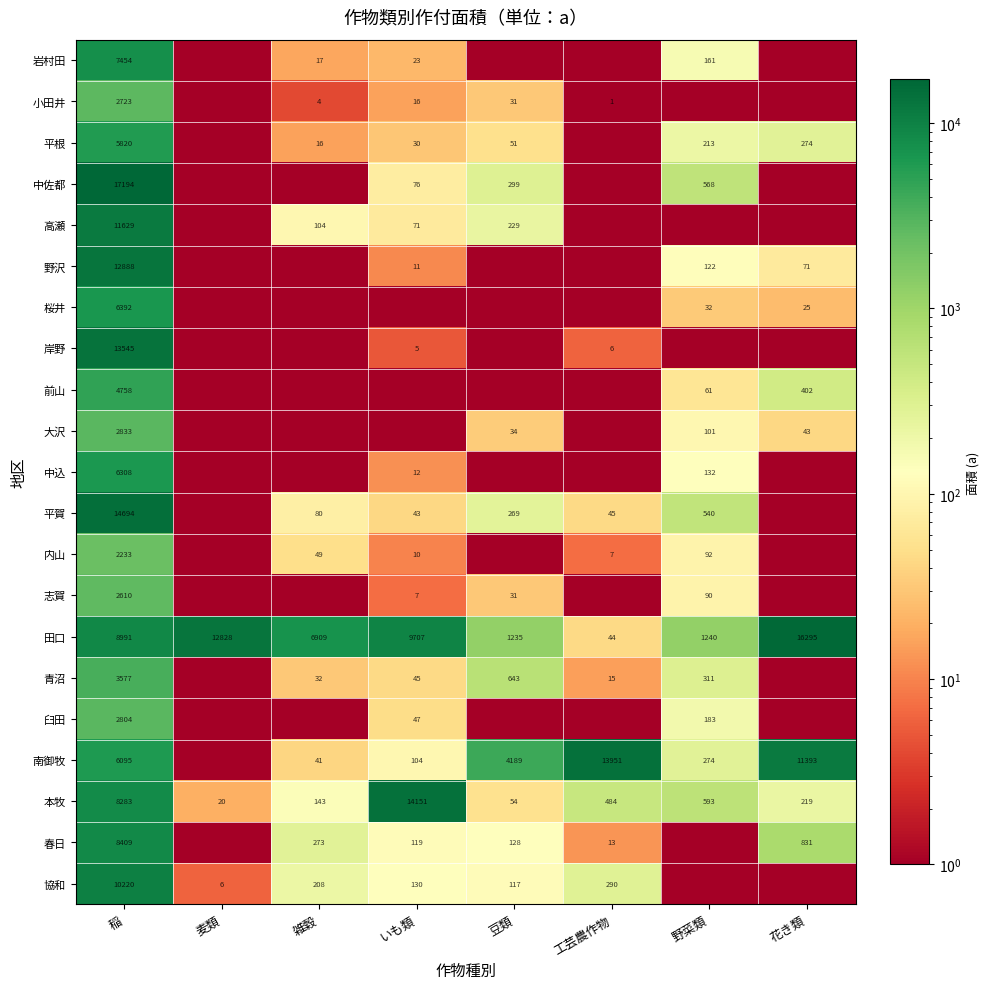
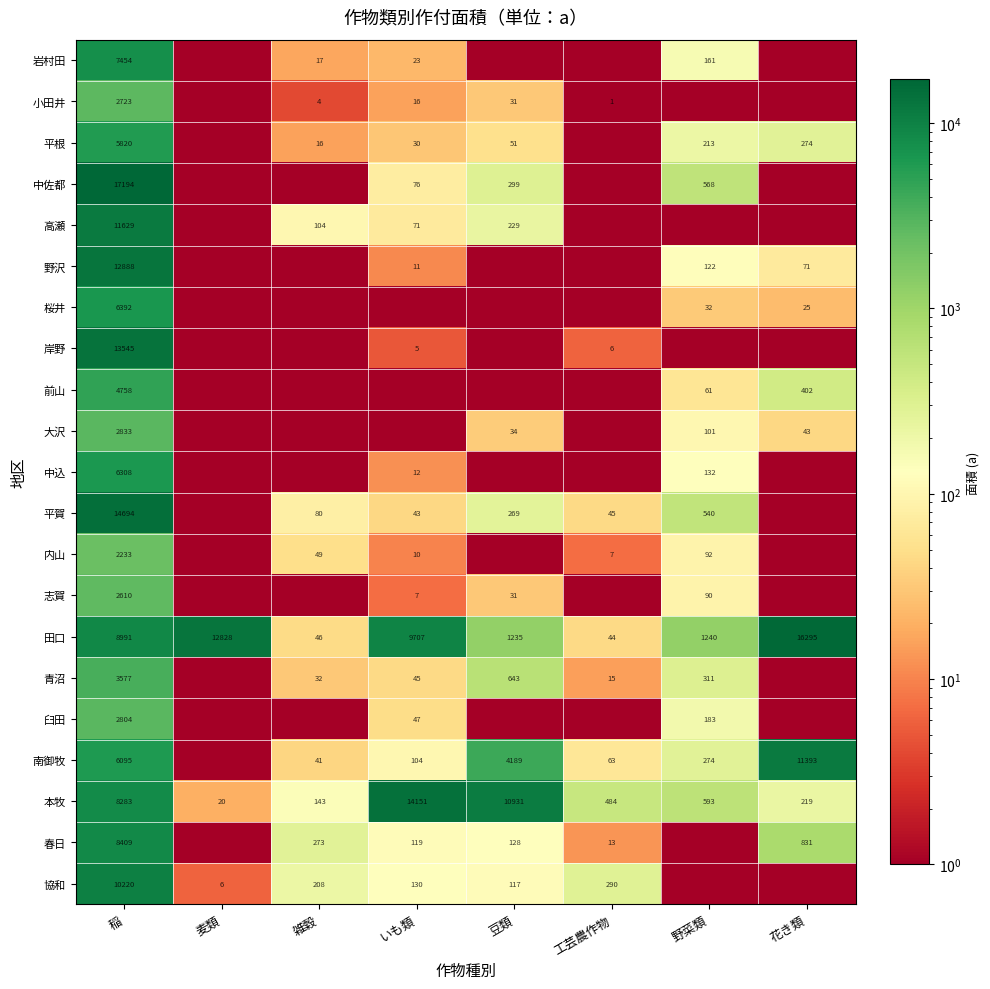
  {
    "岩村田": {
      "稲": 7454,
      "雑穀": 17,
      "いも類": 23,
      "野菜類": 161
    },
    "小田井": {
      "稲": 2723,
      "雑穀": 4,
      "いも類": 16,
      "豆類": 31,
      "工芸農作物": 1
    },
    "平根": {
      "稲": 5820,
      "雑穀": 16,
      "いも類": 30,
      "豆類": 51,
      "野菜類": 213,
      "花き類": 274
    },
    "中佐都": {
      "稲": 17194,
      "いも類": 76,
      "豆類": 299,
      "野菜類": 568
    },
    "高瀬": {
      "稲": 11629,
      "雑穀": 104,
      "いも類": 71,
      "豆類": 229
    },
    "野沢": {
      "稲": 12888,
      "いも類": 11,
      "野菜類": 122,
      "花き類": 71
    },
    "桜井": {
      "稲": 6392,
      "野菜類": 32,
      "花き類": 25
    },
    "岸野": {
      "稲": 13545,
      "いも類": 5,
      "工芸農作物": 6
    },
    "前山": {
      "稲": 4758,
      "野菜類": 61,
      "花き類": 402
    },
    "大沢": {
      "稲": 2833,
      "豆類": 34,
      "野菜類": 101,
      "花き類": 43
    },
    "中込": {
      "稲": 6308,
      "いも類": 12,
      "野菜類": 132
    },
    "平賀": {
      "稲": 14694,
      "雑穀": 80,
      "いも類": 43,
      "豆類": 269,
      "工芸農作物": 45,
      "野菜類": 540
    },
    "内山": {
      "稲": 2233,
      "雑穀": 49,
      "いも類": 10,
      "工芸農作物": 7,
      "野菜類": 92
    },
    "志賀": {
      "稲": 2610,
      "いも類": 7,
      "豆類": 31,
      "野菜類": 90
    },
    "田口": {
      "稲": 8991,
      "麦類": 12828,
-     "雑穀": 6909,
+     "雑穀": 46,
      "いも類": 9707,
      "豆類": 1235,
      "工芸農作物": 44,
      "野菜類": 1240,
      "花き類": 16295
    },
    "青沼": {
      "稲": 3577,
      "雑穀": 32,
      "いも類": 45,
      "豆類": 643,
      "工芸農作物": 15,
      "野菜類": 311
    },
    "臼田": {
      "稲": 2804,
      "いも類": 47,
      "野菜類": 183
    },
    "南御牧": {
      "稲": 6095,
      "雑穀": 41,
      "いも類": 104,
      "豆類": 4189,
-     "工芸農作物": 13951,
+     "工芸農作物": 63,
      "野菜類": 274,
      "花き類": 11393
    },
    "本牧": {
      "稲": 8283,
      "麦類": 20,
      "雑穀": 143,
      "いも類": 14151,
-     "豆類": 54,
+     "豆類": 10931,
      "工芸農作物": 484,
      "野菜類": 593,
      "花き類": 219
    },
    "春日": {
      "稲": 8409,
      "雑穀": 273,
      "いも類": 119,
      "豆類": 128,
      "工芸農作物": 13,
      "花き類": 831
    },
    "協和": {
      "稲": 10220,
      "麦類": 6,
      "雑穀": 208,
      "いも類": 130,
      "豆類": 117,
      "工芸農作物": 290
    }
  }
